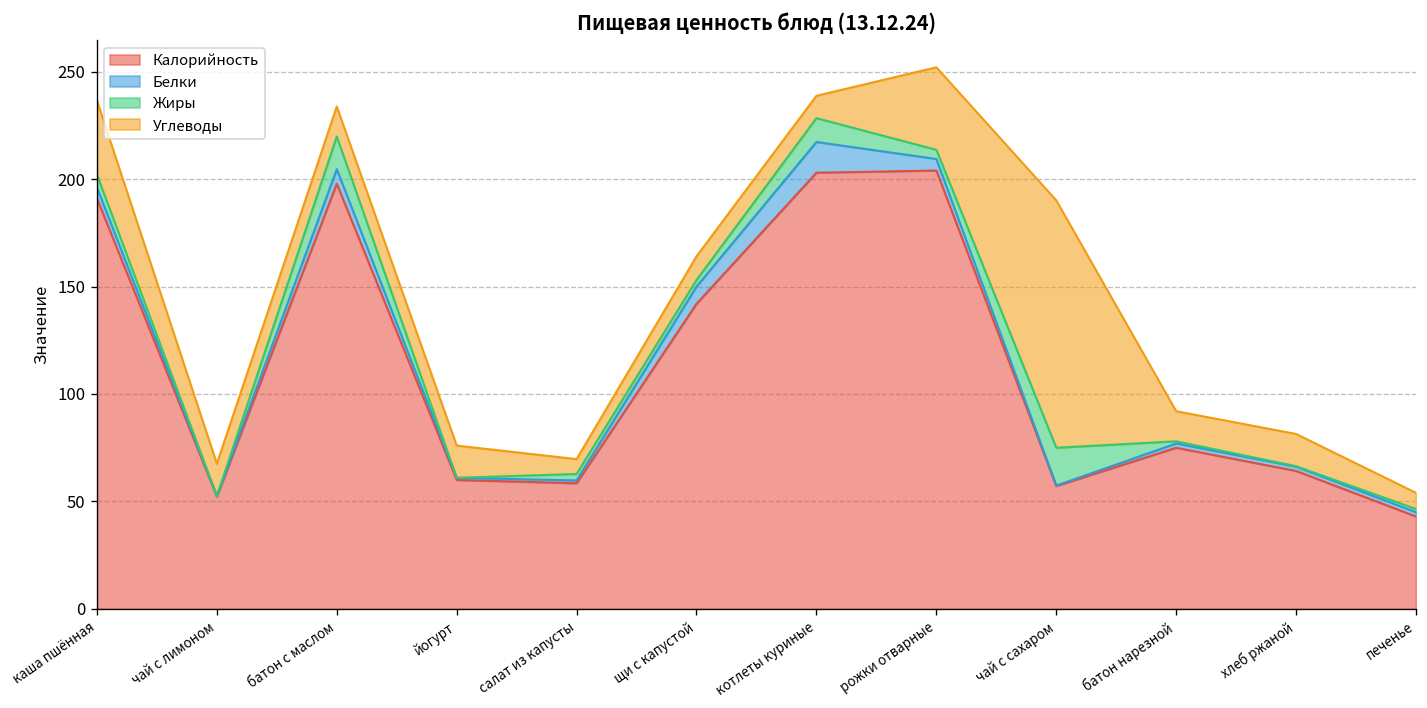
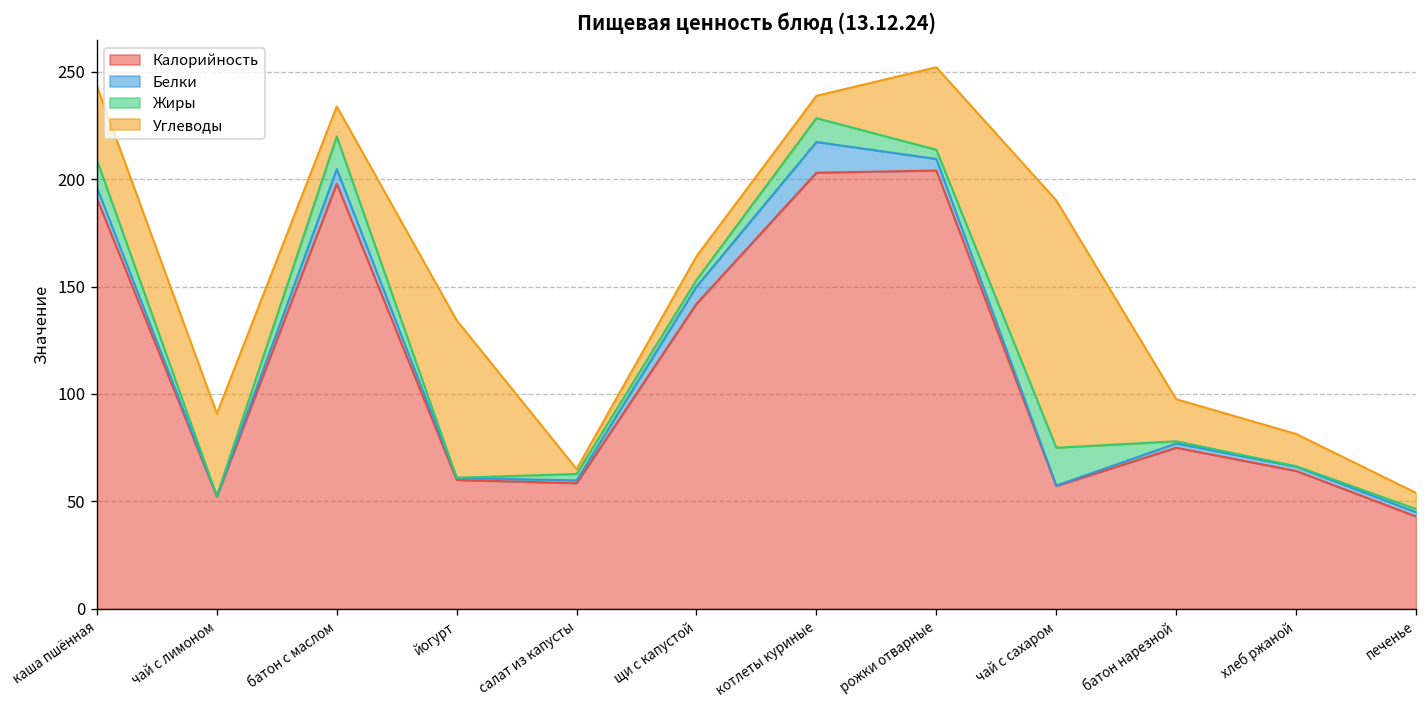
  {
    "Калорийность": {
      "каша пшённая": 191,
      "батон с маслом": 198,
      "щи с капустой": 142,
      "котлеты куриные": 203,
      "рожки отварные": 204,
      "батон нарезной": 75,
      "хлеб ржаной": 64,
      "печенье": 43
    },
    "Белки": {
      "каша пшённая": 5,
      "батон с маслом": 7,
      "щи с капустой": 8,
      "котлеты куриные": 14,
      "рожки отварные": 5,
      "печенье": 2
    },
    "Жиры": {
-     "каша пшённая": 6,
+     "каша пшённая": 13,
      "батон с маслом": 15,
      "салат из капусты": 3,
      "щи с капустой": 3,
      "котлеты куриные": 11,
      "рожки отварные": 4,
      "чай с сахаром": 18,
      "печенье": 2
    },
    "Углеводы": {
      "каша пшённая": 34,
-     "чай с лимоном": 15,
+     "чай с лимоном": 38,
      "батон с маслом": 14,
-     "йогурт": 15,
-     "салат из капусты": 7,
+     "йогурт": 73,
+     "салат из капусты": 2,
      "щи с капустой": 11,
      "котлеты куриные": 10,
      "рожки отварные": 38,
      "чай с сахаром": 115,
-     "батон нарезной": 14,
+     "батон нарезной": 20,
      "хлеб ржаной": 15,
      "печенье": 8
    }
  }
